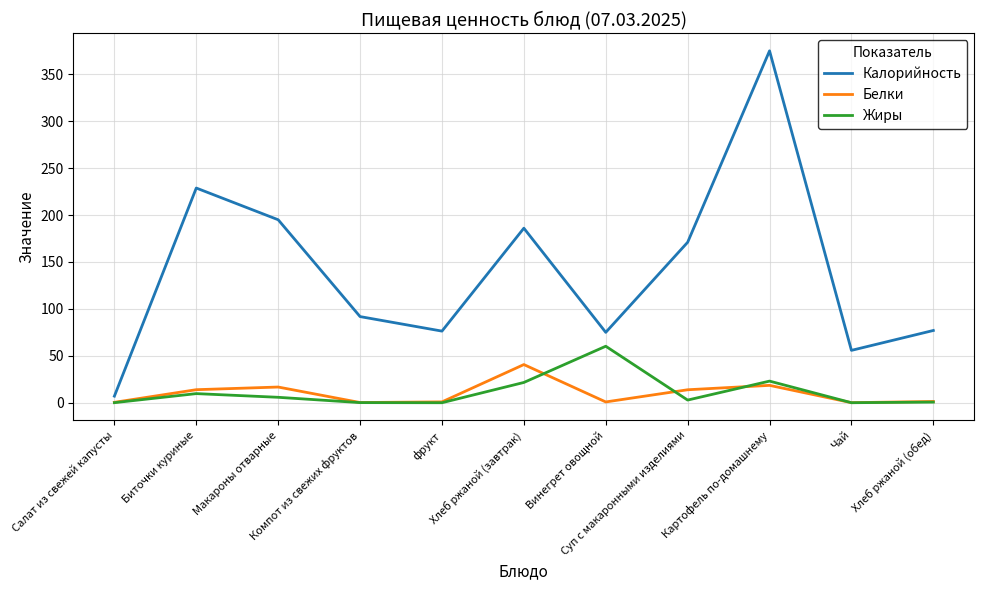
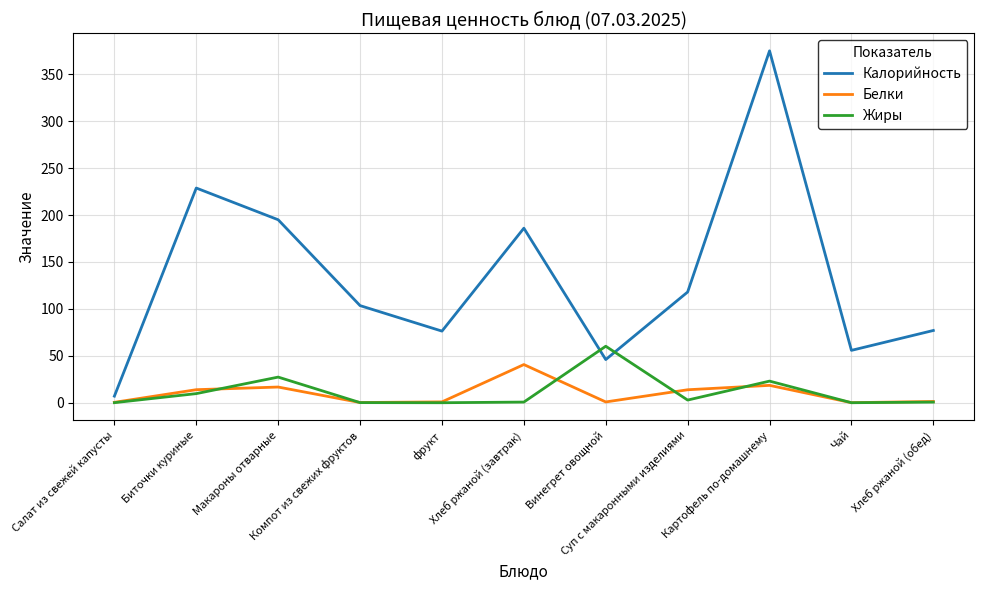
  {
    "Калорийность": {
      "Салат из свежей капусты": 10,
      "Биточки куриные": 230,
      "Макароны отварные": 200,
-     "Компот из свежих фруктов": 90,
+     "Компот из свежих фруктов": 100,
      "фрукт": 80,
      "Хлеб ржаной (завтрак)": 190,
-     "Винегрет овощной": 80,
-     "Суп с макаронными изделиями": 170,
+     "Винегрет овощной": 50,
+     "Суп с макаронными изделиями": 120,
      "Картофель по-домашнему": 380,
      "Чай": 60,
      "Хлеб ржаной (обед)": 80
    },
    "Белки": {
      "Биточки куриные": 10,
      "Макароны отварные": 20,
      "Хлеб ржаной (завтрак)": 40,
      "Винегрет овощной": 0,
      "Суп с макаронными изделиями": 10,
      "Картофель по-домашнему": 20
    },
    "Жиры": {
      "Биточки куриные": 10,
-     "Макароны отварные": 10,
-     "Хлеб ржаной (завтрак)": 20,
+     "Макароны отварные": 30,
+     "Хлеб ржаной (завтрак)": 0,
      "Винегрет овощной": 60,
      "Суп с макаронными изделиями": 0,
      "Картофель по-домашнему": 20
    }
  }
